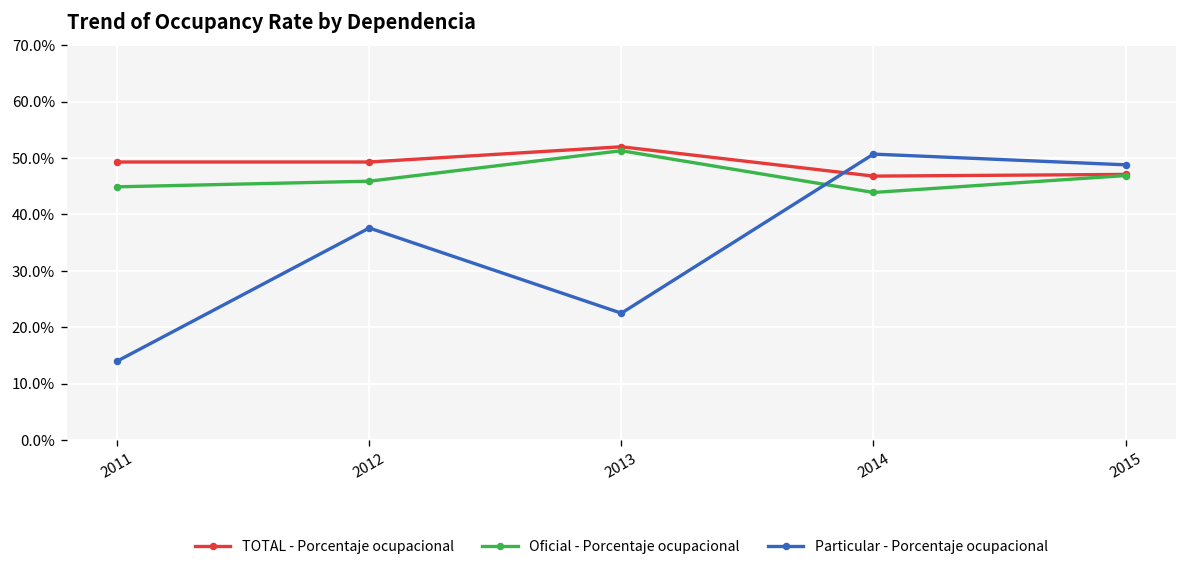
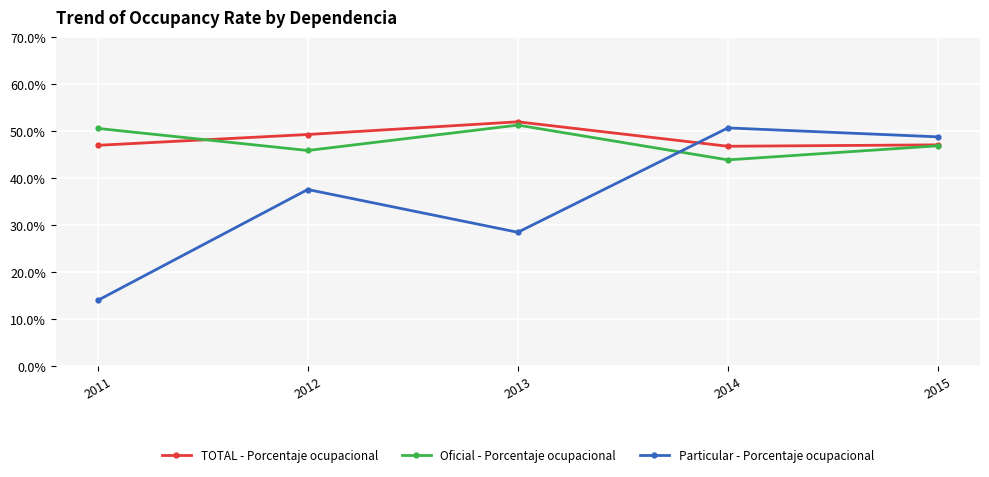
  {
    "TOTAL - Porcentaje ocupacional": {
-     "2011": "49%",
+     "2011": "47%",
      "2012": "49%",
      "2013": "52%",
      "2014": "47%"
    },
    "Oficial - Porcentaje ocupacional": {
-     "2011": "45%",
+     "2011": "51%",
      "2012": "46%",
      "2013": "51%",
      "2014": "44%"
    },
    "Particular - Porcentaje ocupacional": {
      "2011": "14%",
      "2012": "38%",
-     "2013": "23%",
+     "2013": "29%",
      "2014": "51%",
      "2015": "49%"
    }
  }
